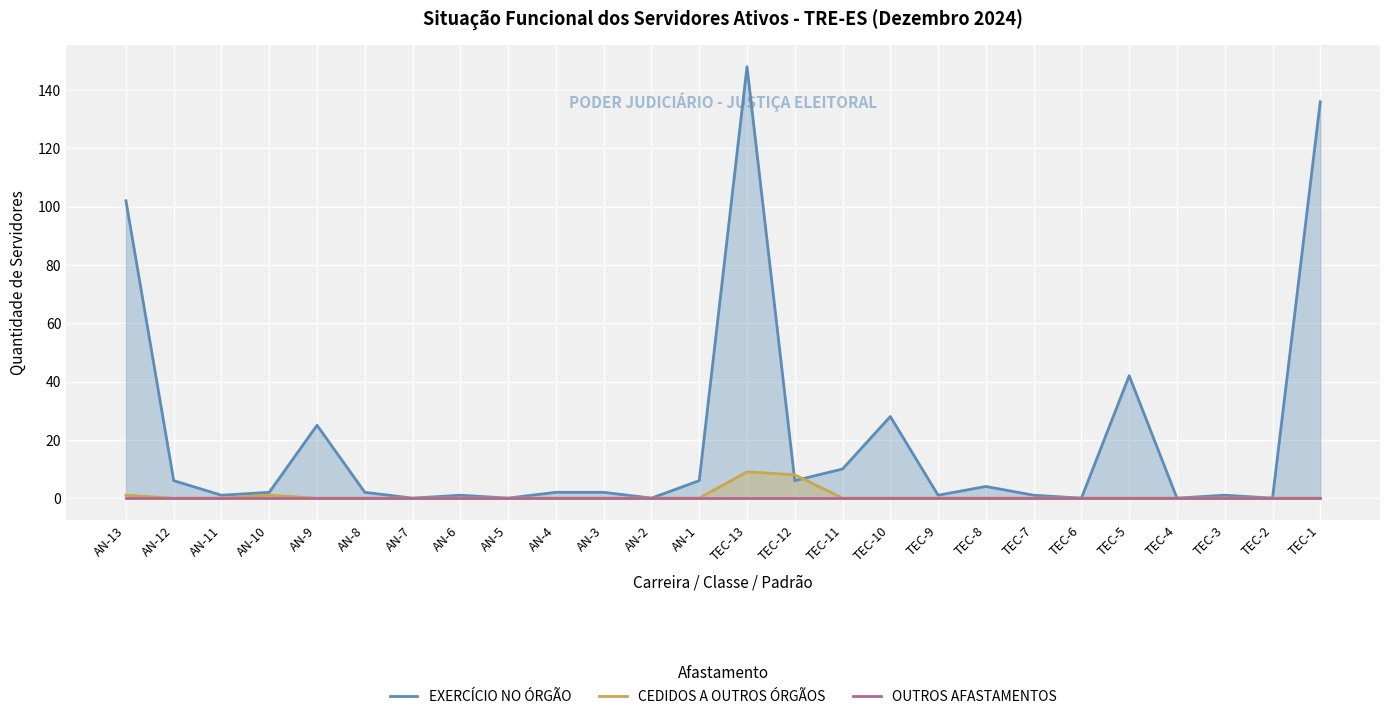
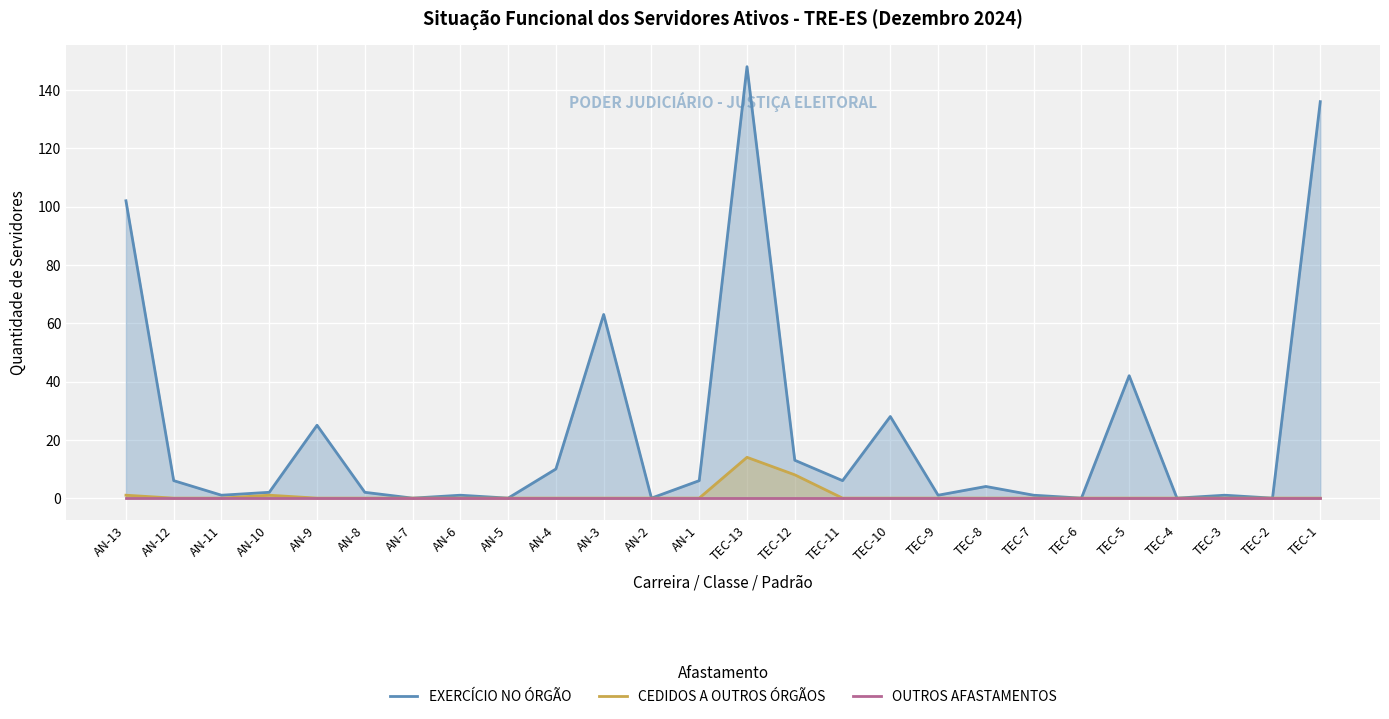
  {
    "EXERCÍCIO NO ÓRGÃO": {
      "AN-13": 102,
      "AN-12": 6,
      "AN-11": 1,
      "AN-10": 2,
      "AN-9": 25,
      "AN-8": 2,
      "AN-6": 1,
-     "AN-4": 2,
-     "AN-3": 2,
+     "AN-4": 10,
+     "AN-3": 63,
      "AN-1": 6,
      "TEC-13": 148,
-     "TEC-12": 6,
-     "TEC-11": 10,
+     "TEC-12": 13,
+     "TEC-11": 6,
      "TEC-10": 28,
      "TEC-9": 1,
      "TEC-8": 4,
      "TEC-7": 1,
      "TEC-5": 42,
      "TEC-3": 1,
      "TEC-1": 136
    },
    "CEDIDOS A OUTROS ÓRGÃOS": {
      "AN-13": 1,
      "AN-10": 1,
-     "TEC-13": 9,
+     "TEC-13": 14,
      "TEC-12": 8
    },
    "OUTROS AFASTAMENTOS": {
      "AN-13": 0,
      "AN-10": 0,
      "TEC-13": 0,
      "TEC-12": 0
    }
  }
